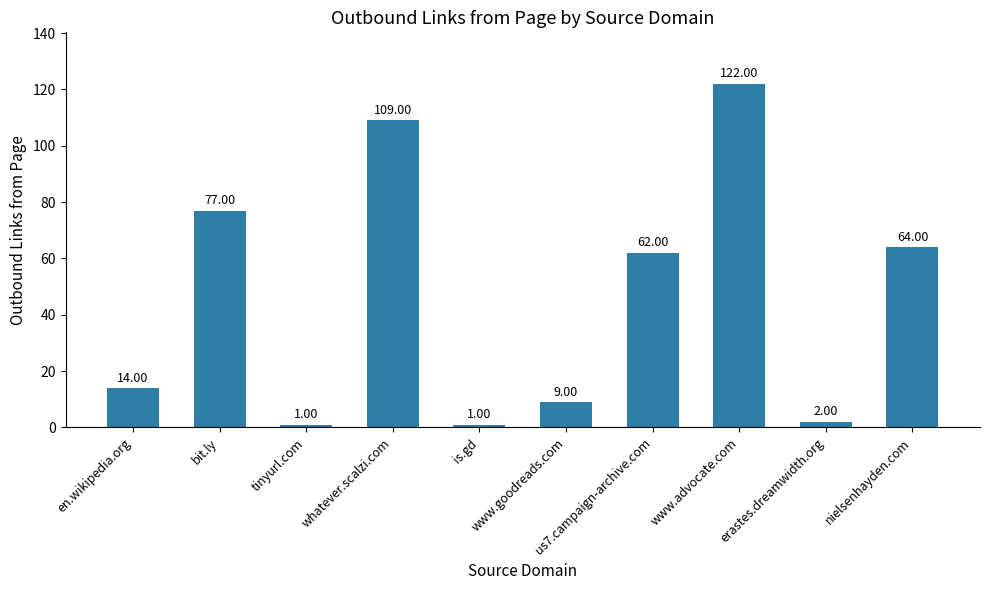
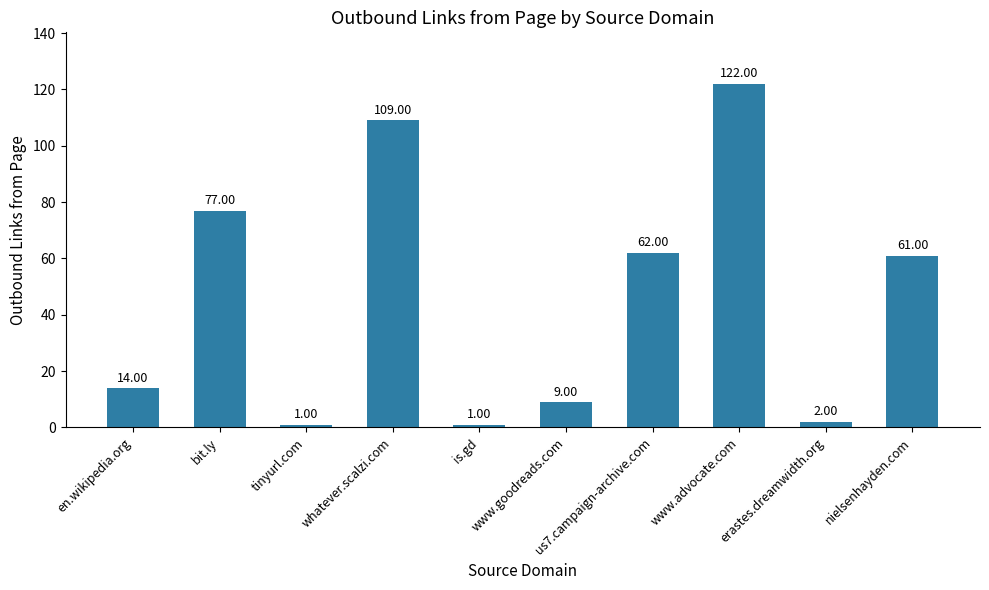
  {
    "en.wikipedia.org": 14.00,
    "bit.ly": 77.00,
    "tinyurl.com": 1.00,
    "whatever.scalzi.com": 109.00,
    "is.gd": 1.00,
    "www.goodreads.com": 9.00,
    "us7.campaign-archive.com": 62.00,
    "www.advocate.com": 122.00,
    "erastes.dreamwidth.org": 2.00,
-   "nielsenhayden.com": 64.00
+   "nielsenhayden.com": 61.00
  }
